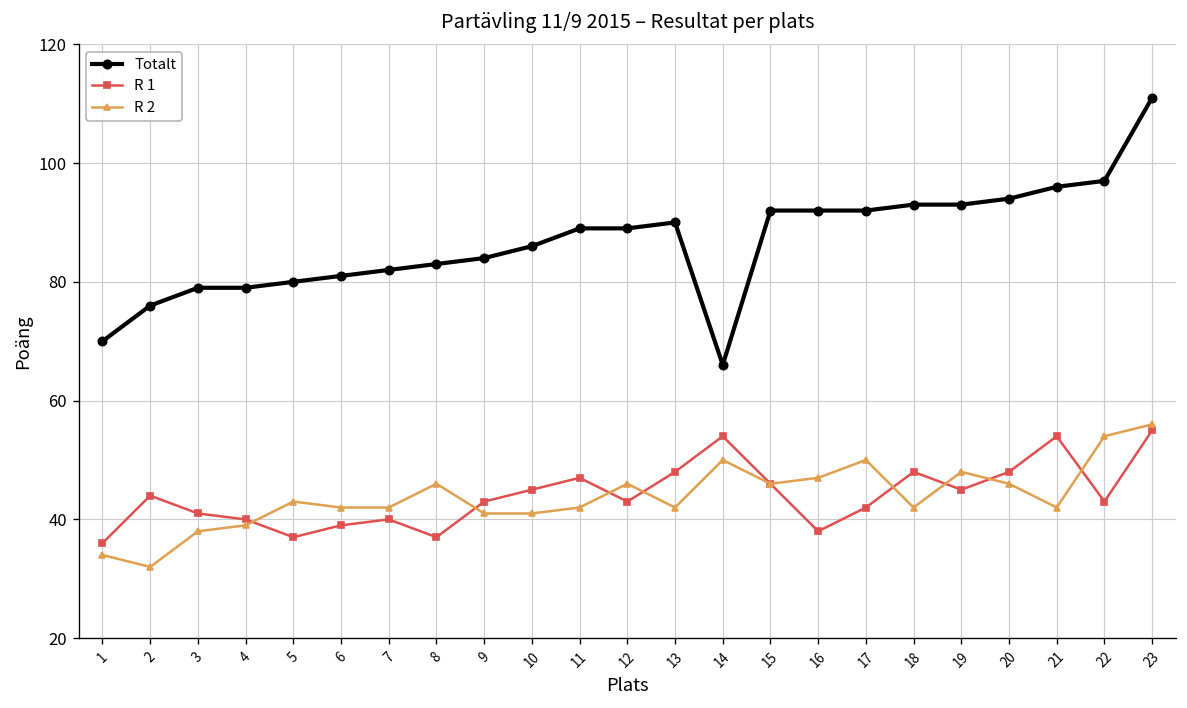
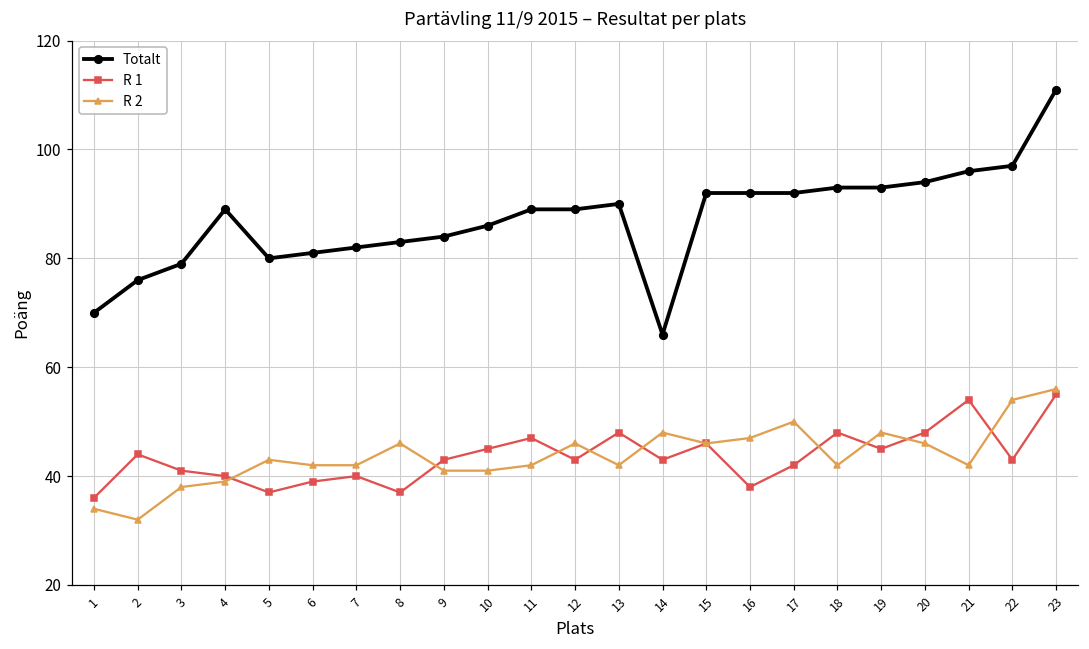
  {
    "Totalt": {
      "1": 70,
      "2": 76,
      "3": 79,
-     "4": 79,
+     "4": 89,
      "5": 80,
      "6": 81,
      "7": 82,
      "8": 83,
      "9": 84,
      "10": 86,
      "11": 89,
      "12": 89,
      "13": 90,
      "14": 66,
      "15": 92,
      "16": 92,
      "17": 92,
      "18": 93,
      "19": 93,
      "20": 94,
      "21": 96,
      "22": 97,
      "23": 111
    },
    "R 1": {
      "1": 36,
      "2": 44,
      "3": 41,
      "4": 40,
      "5": 37,
      "6": 39,
      "7": 40,
      "8": 37,
      "9": 43,
      "10": 45,
      "11": 47,
      "12": 43,
      "13": 48,
-     "14": 54,
+     "14": 43,
      "16": 38,
      "17": 42,
      "18": 48,
      "19": 45,
      "20": 48,
      "21": 54,
      "22": 43,
      "23": 55
    },
    "R 2": {
      "1": 34,
      "2": 32,
      "3": 38,
      "4": 39,
      "5": 43,
      "6": 42,
      "7": 42,
      "8": 46,
      "9": 41,
      "10": 41,
      "11": 42,
      "12": 46,
      "13": 42,
-     "14": 50,
+     "14": 48,
      "16": 47,
      "17": 50,
      "18": 42,
      "19": 48,
      "20": 46,
      "21": 42,
      "22": 54,
      "23": 56
    }
  }
